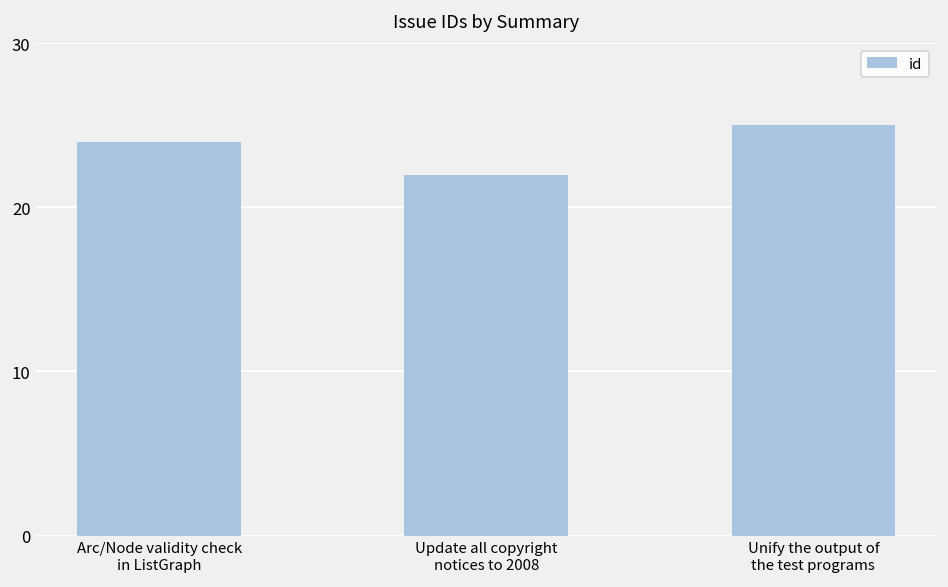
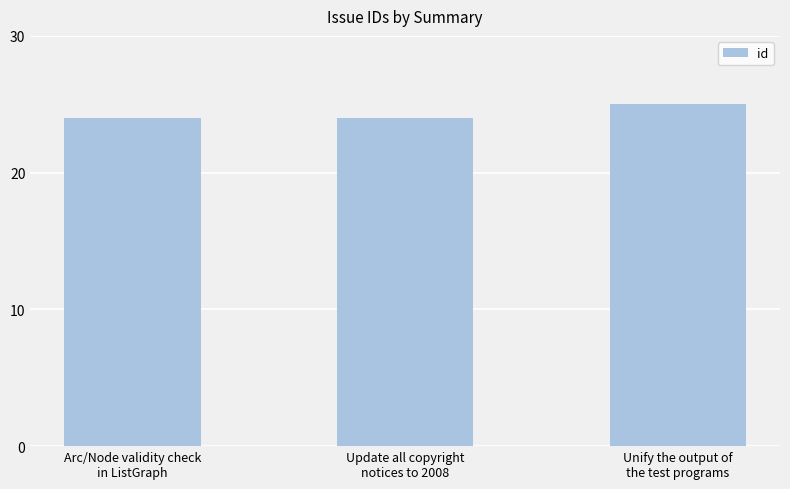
  {
    "Arc/Node validity check in ListGraph": 24,
-   "Update all copyright notices to 2008": 22,
+   "Update all copyright notices to 2008": 24,
    "Unify the output of the test programs": 25
  }
